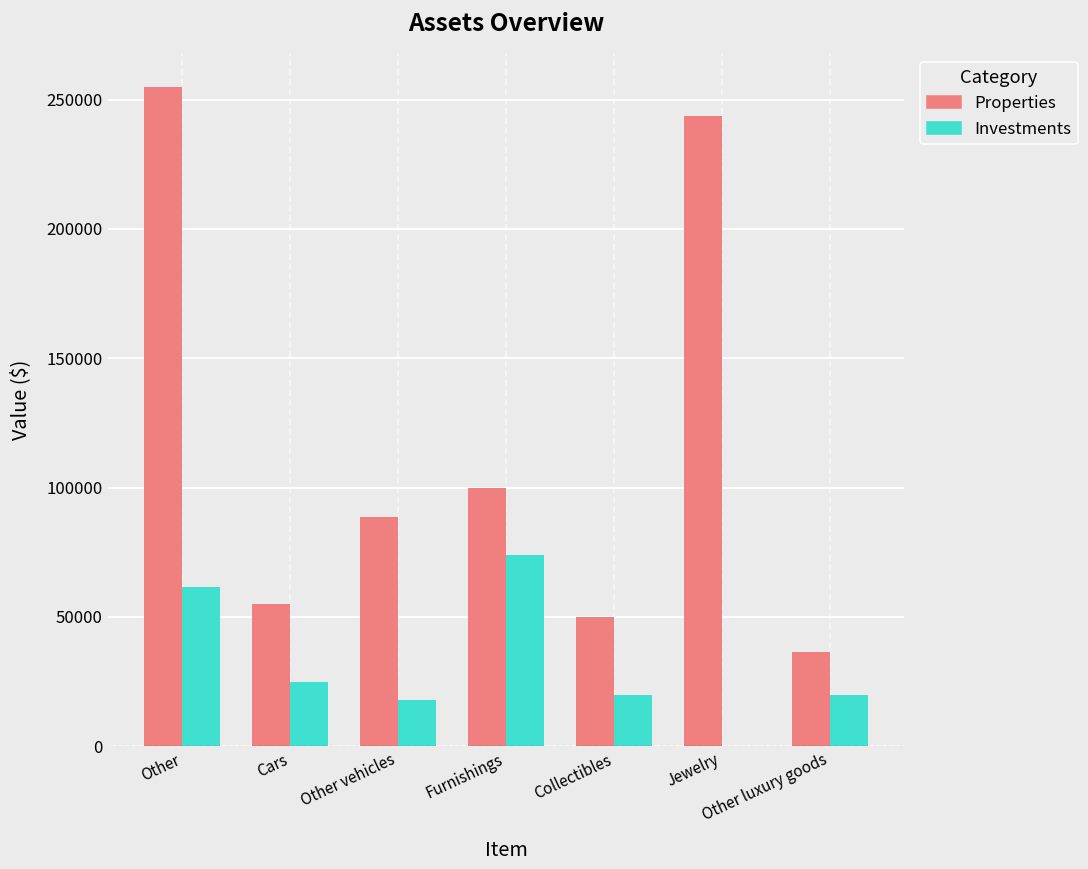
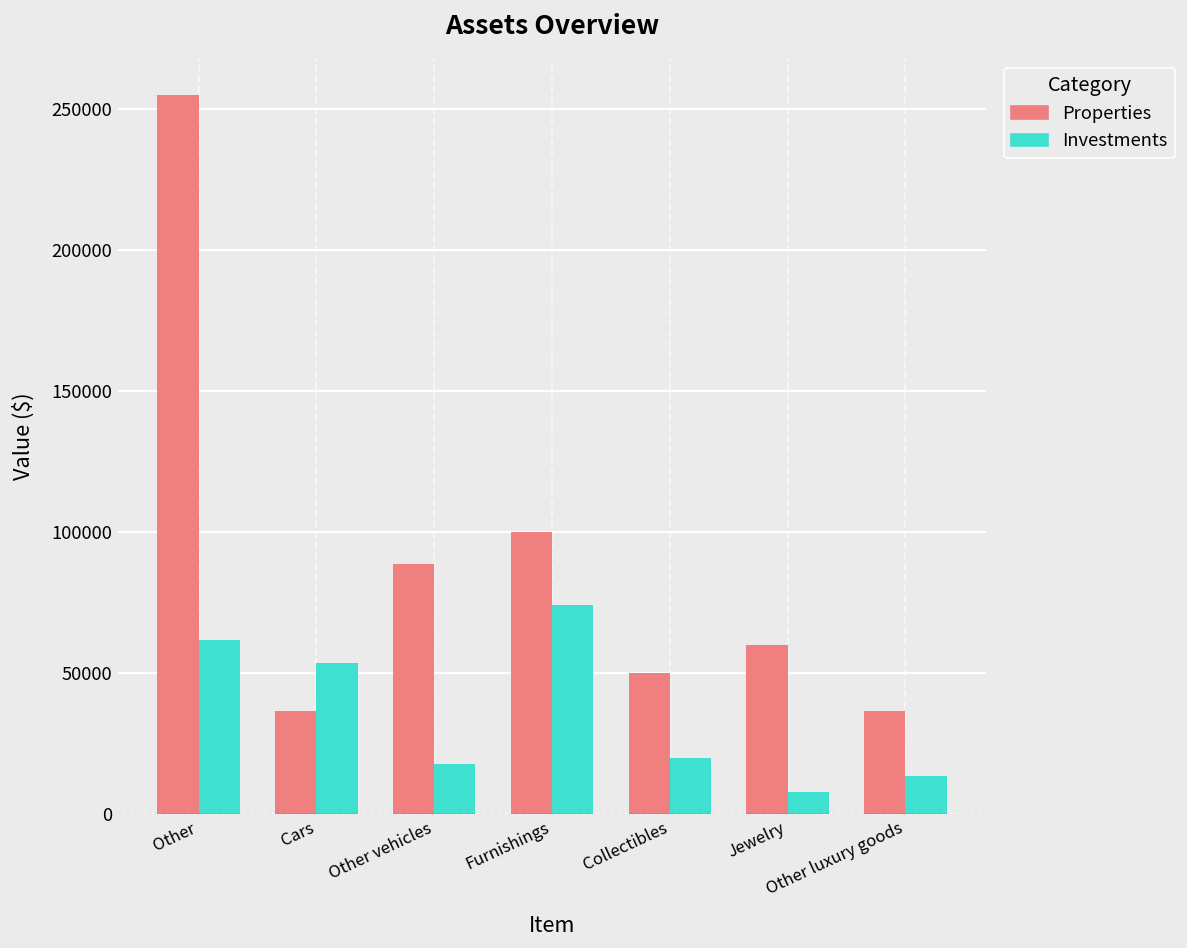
  {
    "Properties": {
      "Other": 255000,
-     "Cars": 55000,
+     "Cars": 37000,
      "Other vehicles": 89000,
      "Furnishings": 100000,
      "Collectibles": 50000,
-     "Jewelry": 243000,
+     "Jewelry": 60000,
      "Other luxury goods": 36000
    },
    "Investments": {
      "Other": 62000,
-     "Cars": 25000,
+     "Cars": 54000,
      "Other vehicles": 18000,
      "Furnishings": 74000,
      "Collectibles": 20000,
-     "Jewelry": 0,
-     "Other luxury goods": 20000
+     "Jewelry": 8000,
+     "Other luxury goods": 14000
    }
  }
